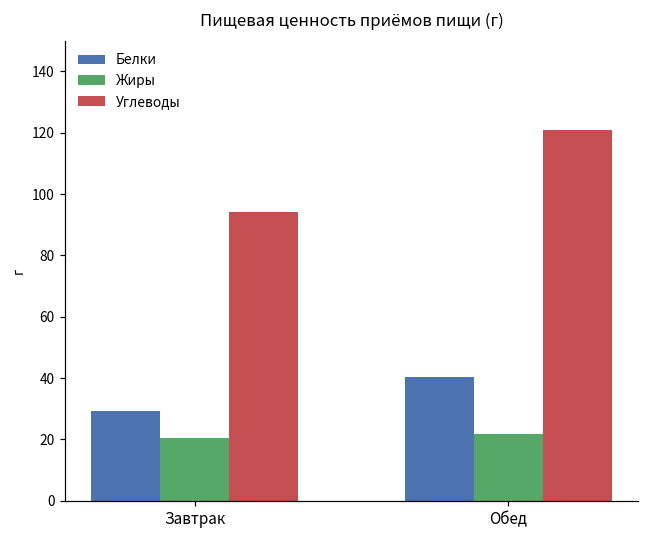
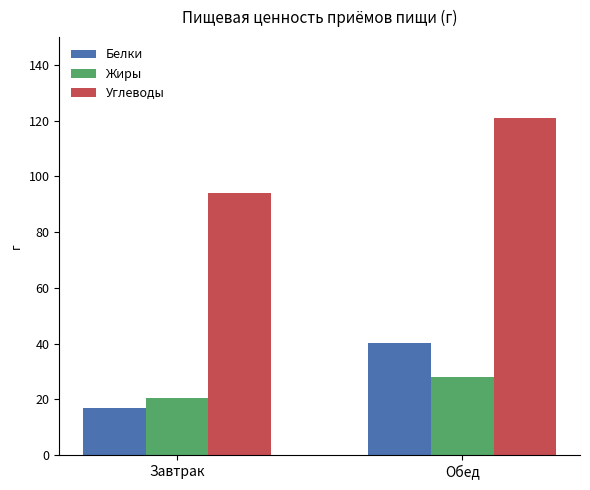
  {
    "Белки": {
-     "Завтрак": 29,
+     "Завтрак": 17,
      "Обед": 40
    },
    "Жиры": {
      "Завтрак": 20,
-     "Обед": 22
+     "Обед": 28
    },
    "Углеводы": {
      "Завтрак": 94,
      "Обед": 121
    }
  }
